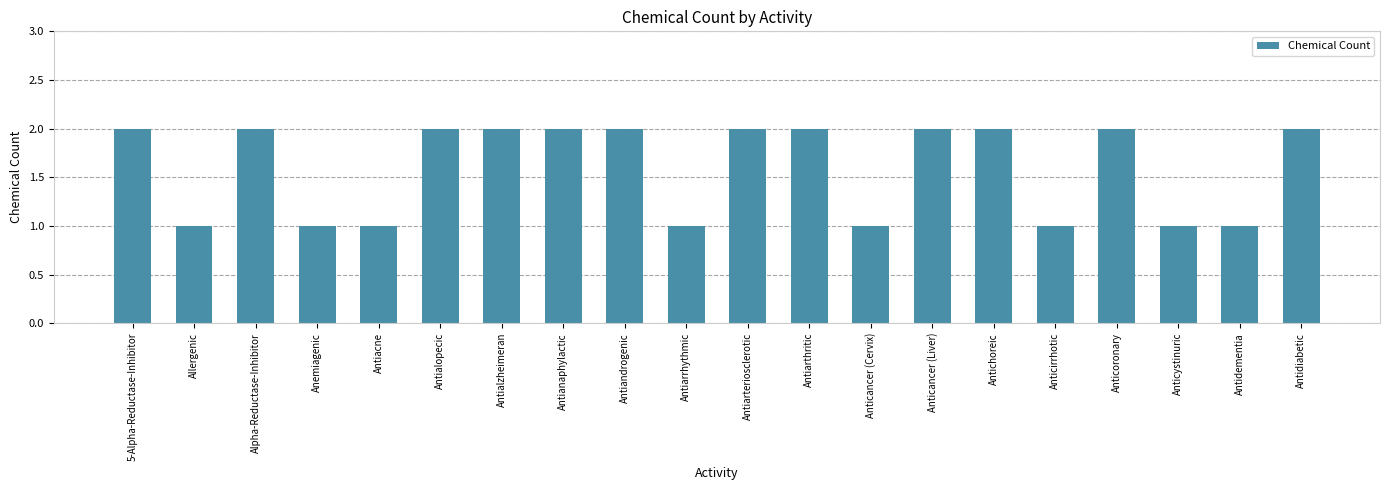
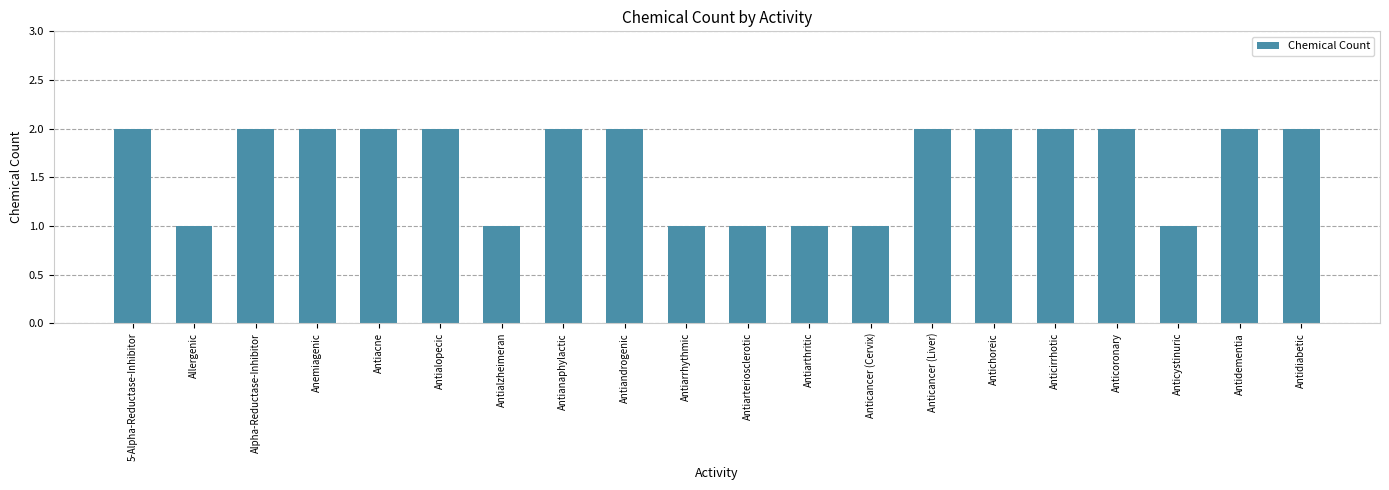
  {
    "5-Alpha-Reductase-Inhibitor": 2,
    "Allergenic": 1,
    "Alpha-Reductase-Inhibitor": 2,
-   "Anemiagenic": 1,
-   "Antiacne": 1,
+   "Anemiagenic": 2,
+   "Antiacne": 2,
    "Antialopecic": 2,
-   "Antialzheimeran": 2,
+   "Antialzheimeran": 1,
    "Antianaphylactic": 2,
    "Antiandrogenic": 2,
    "Antiarrhythmic": 1,
-   "Antiarteriosclerotic": 2,
-   "Antiarthritic": 2,
+   "Antiarteriosclerotic": 1,
+   "Antiarthritic": 1,
    "Anticancer (Cervix)": 1,
    "Anticancer (Liver)": 2,
    "Antichoreic": 2,
-   "Anticirrhotic": 1,
+   "Anticirrhotic": 2,
    "Anticoronary": 2,
    "Anticystinuric": 1,
-   "Antidementia": 1,
+   "Antidementia": 2,
    "Antidiabetic": 2
  }
